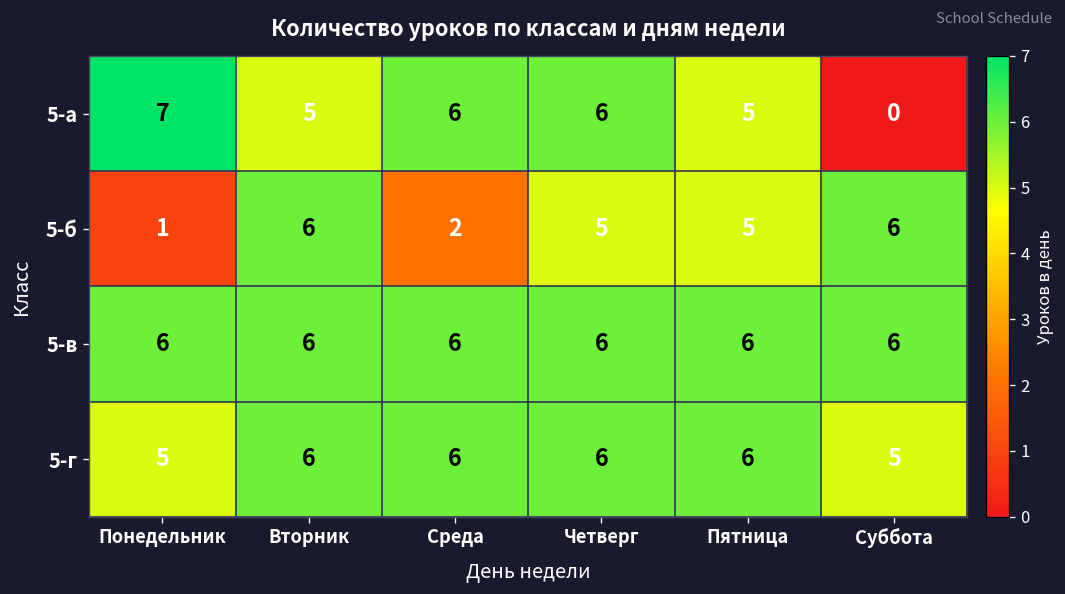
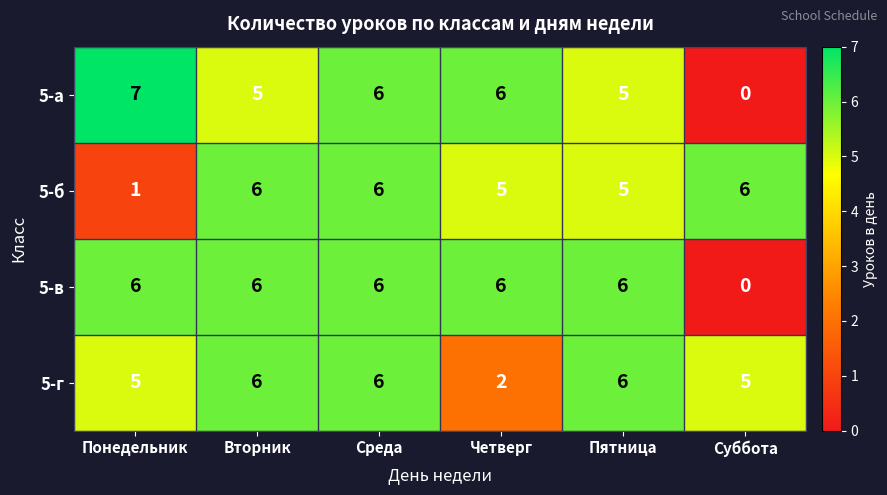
  {
    "5-а": {
      "Понедельник": 7,
      "Вторник": 5,
      "Среда": 6,
      "Четверг": 6,
      "Пятница": 5,
      "Суббота": 0
    },
    "5-б": {
      "Понедельник": 1,
      "Вторник": 6,
-     "Среда": 2,
+     "Среда": 6,
      "Четверг": 5,
      "Пятница": 5,
      "Суббота": 6
    },
    "5-в": {
      "Понедельник": 6,
      "Вторник": 6,
      "Среда": 6,
      "Четверг": 6,
      "Пятница": 6,
-     "Суббота": 6
+     "Суббота": 0
    },
    "5-г": {
      "Понедельник": 5,
      "Вторник": 6,
      "Среда": 6,
-     "Четверг": 6,
+     "Четверг": 2,
      "Пятница": 6,
      "Суббота": 5
    }
  }
